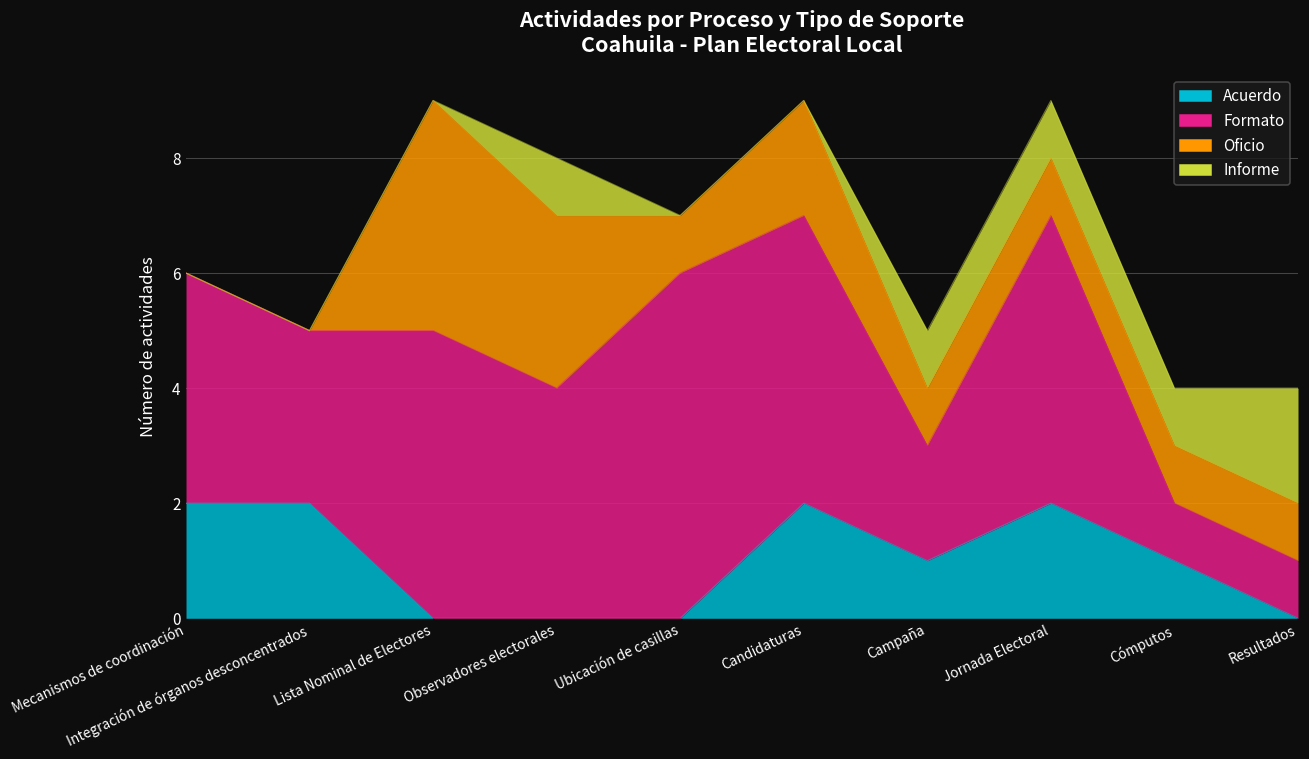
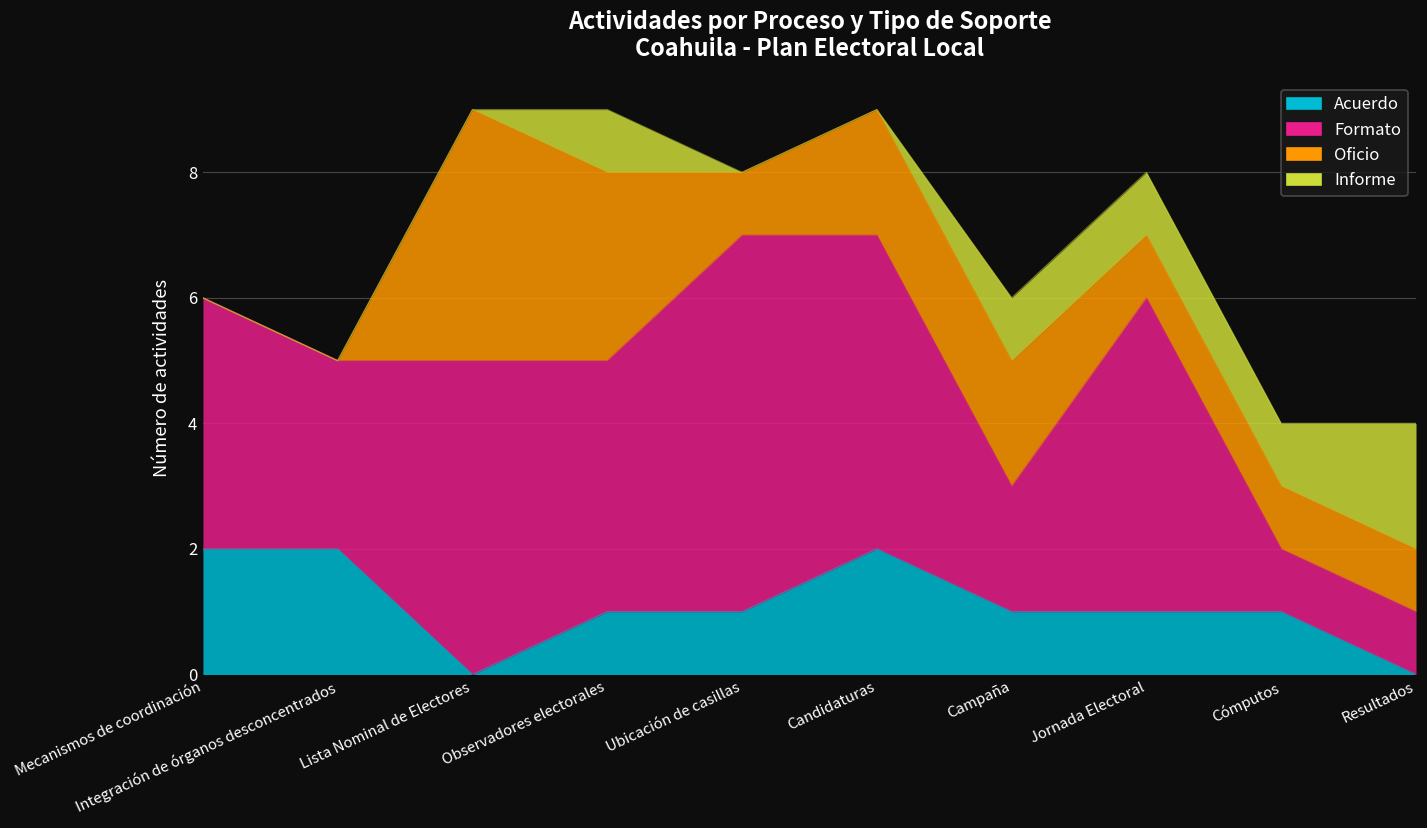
  {
    "Acuerdo": {
      "Mecanismos de coordinación": 2,
      "Integración de órganos desconcentrados": 2,
      "Lista Nominal de Electores": 0,
-     "Observadores electorales": 0,
-     "Ubicación de casillas": 0,
+     "Observadores electorales": 1,
+     "Ubicación de casillas": 1,
      "Candidaturas": 2,
      "Campaña": 1,
-     "Jornada Electoral": 2,
+     "Jornada Electoral": 1,
      "Cómputos": 1,
      "Resultados": 0
    },
    "Formato": {
      "Lista Nominal de Electores": 5,
      "Observadores electorales": 4,
      "Ubicación de casillas": 6,
      "Candidaturas": 5,
      "Campaña": 2,
      "Jornada Electoral": 5,
      "Cómputos": 1,
      "Resultados": 1
    },
    "Oficio": {
      "Observadores electorales": 3,
-     "Campaña": 1,
+     "Campaña": 2,
      "Jornada Electoral": 1,
      "Cómputos": 1,
      "Resultados": 1
    },
    "Informe": {
      "Observadores electorales": 1,
      "Campaña": 1,
      "Jornada Electoral": 1,
      "Cómputos": 1,
      "Resultados": 2
    }
  }
